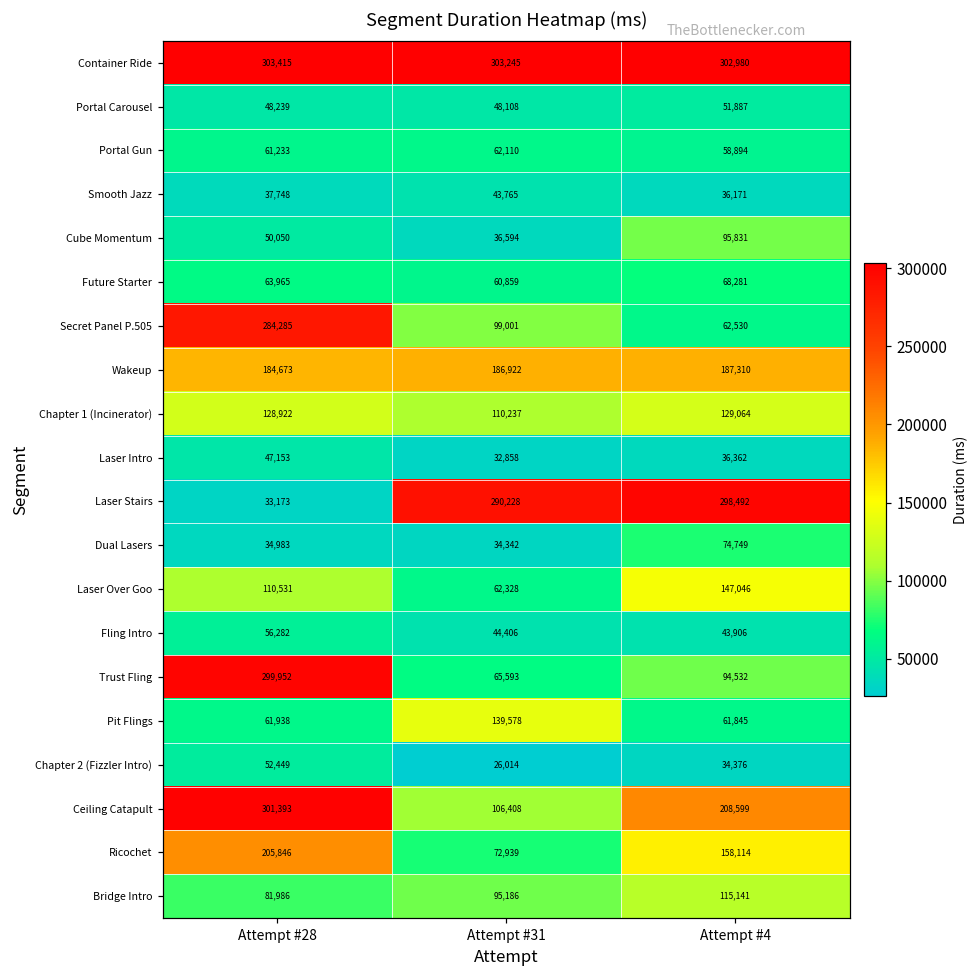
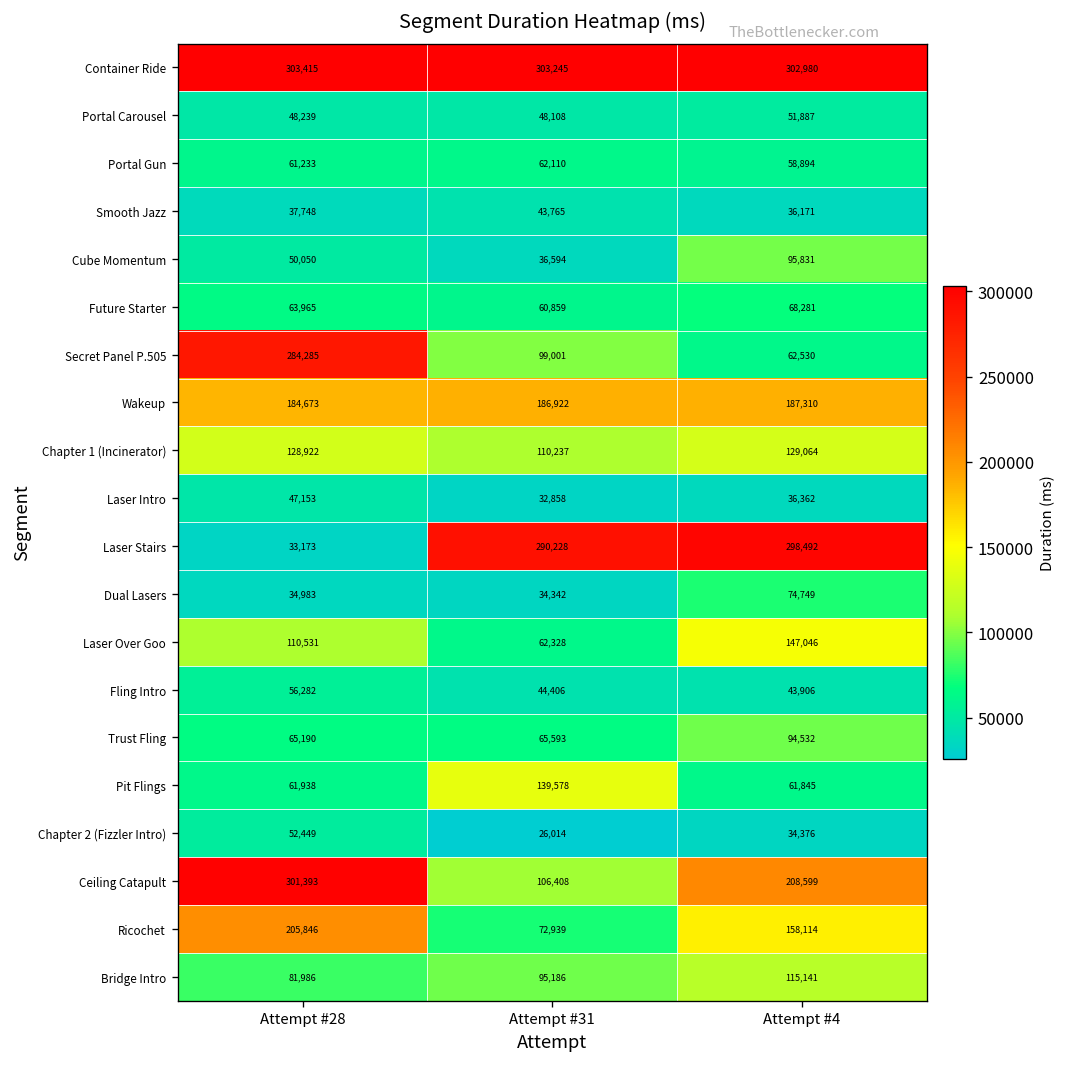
  {
    "Container Ride": {
      "Attempt #28": "303,415",
      "Attempt #31": "303,245",
      "Attempt #4": "302,980"
    },
    "Portal Carousel": {
      "Attempt #28": "48,239",
      "Attempt #31": "48,108",
      "Attempt #4": "51,887"
    },
    "Portal Gun": {
      "Attempt #28": "61,233",
      "Attempt #31": "62,110",
      "Attempt #4": "58,894"
    },
    "Smooth Jazz": {
      "Attempt #28": "37,748",
      "Attempt #31": "43,765",
      "Attempt #4": "36,171"
    },
    "Cube Momentum": {
      "Attempt #28": "50,050",
      "Attempt #31": "36,594",
      "Attempt #4": "95,831"
    },
    "Future Starter": {
      "Attempt #28": "63,965",
      "Attempt #31": "60,859",
      "Attempt #4": "68,281"
    },
    "Secret Panel P.505": {
      "Attempt #28": "284,285",
      "Attempt #31": "99,001",
      "Attempt #4": "62,530"
    },
    "Wakeup": {
      "Attempt #28": "184,673",
      "Attempt #31": "186,922",
      "Attempt #4": "187,310"
    },
    "Chapter 1 (Incinerator)": {
      "Attempt #28": "128,922",
      "Attempt #31": "110,237",
      "Attempt #4": "129,064"
    },
    "Laser Intro": {
      "Attempt #28": "47,153",
      "Attempt #31": "32,858",
      "Attempt #4": "36,362"
    },
    "Laser Stairs": {
      "Attempt #28": "33,173",
      "Attempt #31": "290,228",
      "Attempt #4": "298,492"
    },
    "Dual Lasers": {
      "Attempt #28": "34,983",
      "Attempt #31": "34,342",
      "Attempt #4": "74,749"
    },
    "Laser Over Goo": {
      "Attempt #28": "110,531",
      "Attempt #31": "62,328",
      "Attempt #4": "147,046"
    },
    "Fling Intro": {
      "Attempt #28": "56,282",
      "Attempt #31": "44,406",
      "Attempt #4": "43,906"
    },
    "Trust Fling": {
-     "Attempt #28": "299,952",
+     "Attempt #28": "65,190",
      "Attempt #31": "65,593",
      "Attempt #4": "94,532"
    },
    "Pit Flings": {
      "Attempt #28": "61,938",
      "Attempt #31": "139,578",
      "Attempt #4": "61,845"
    },
    "Chapter 2 (Fizzler Intro)": {
      "Attempt #28": "52,449",
      "Attempt #31": "26,014",
      "Attempt #4": "34,376"
    },
    "Ceiling Catapult": {
      "Attempt #28": "301,393",
      "Attempt #31": "106,408",
      "Attempt #4": "208,599"
    },
    "Ricochet": {
      "Attempt #28": "205,846",
      "Attempt #31": "72,939",
      "Attempt #4": "158,114"
    },
    "Bridge Intro": {
      "Attempt #28": "81,986",
      "Attempt #31": "95,186",
      "Attempt #4": "115,141"
    }
  }
